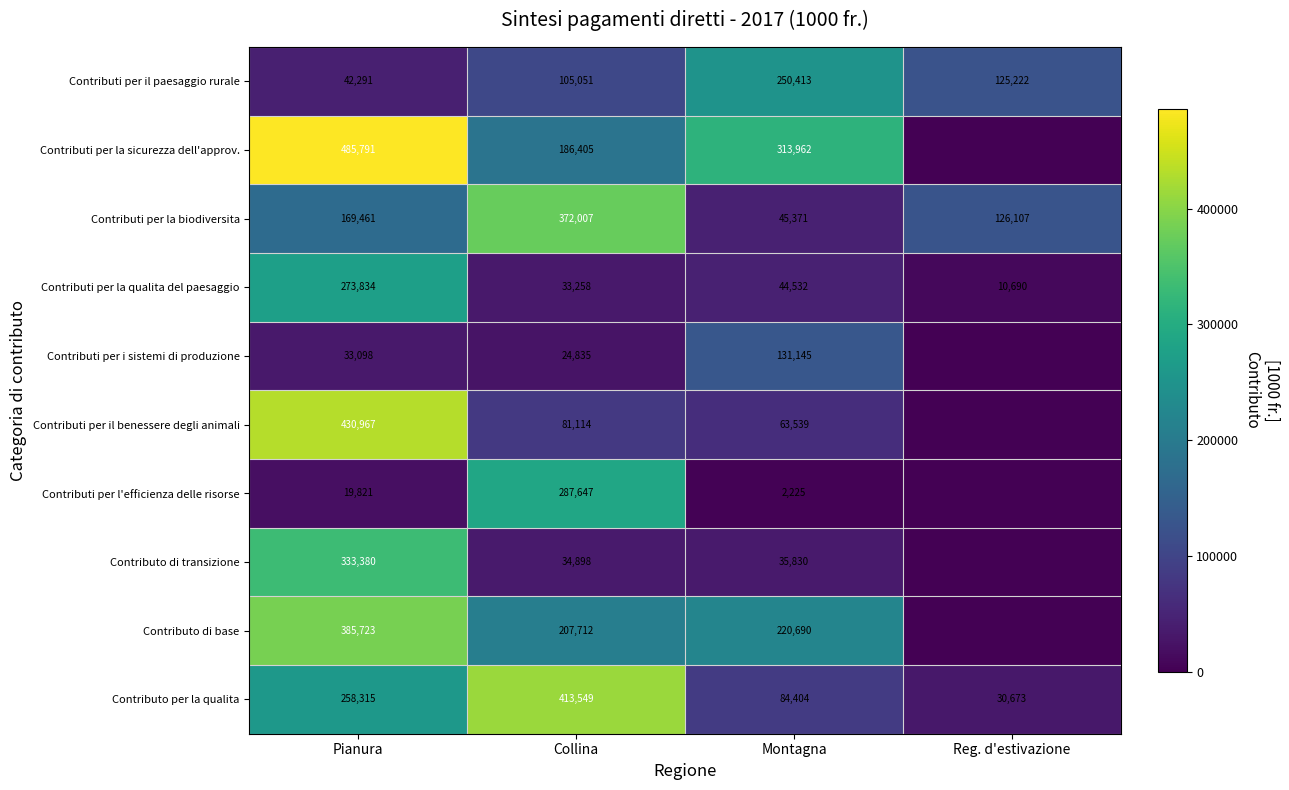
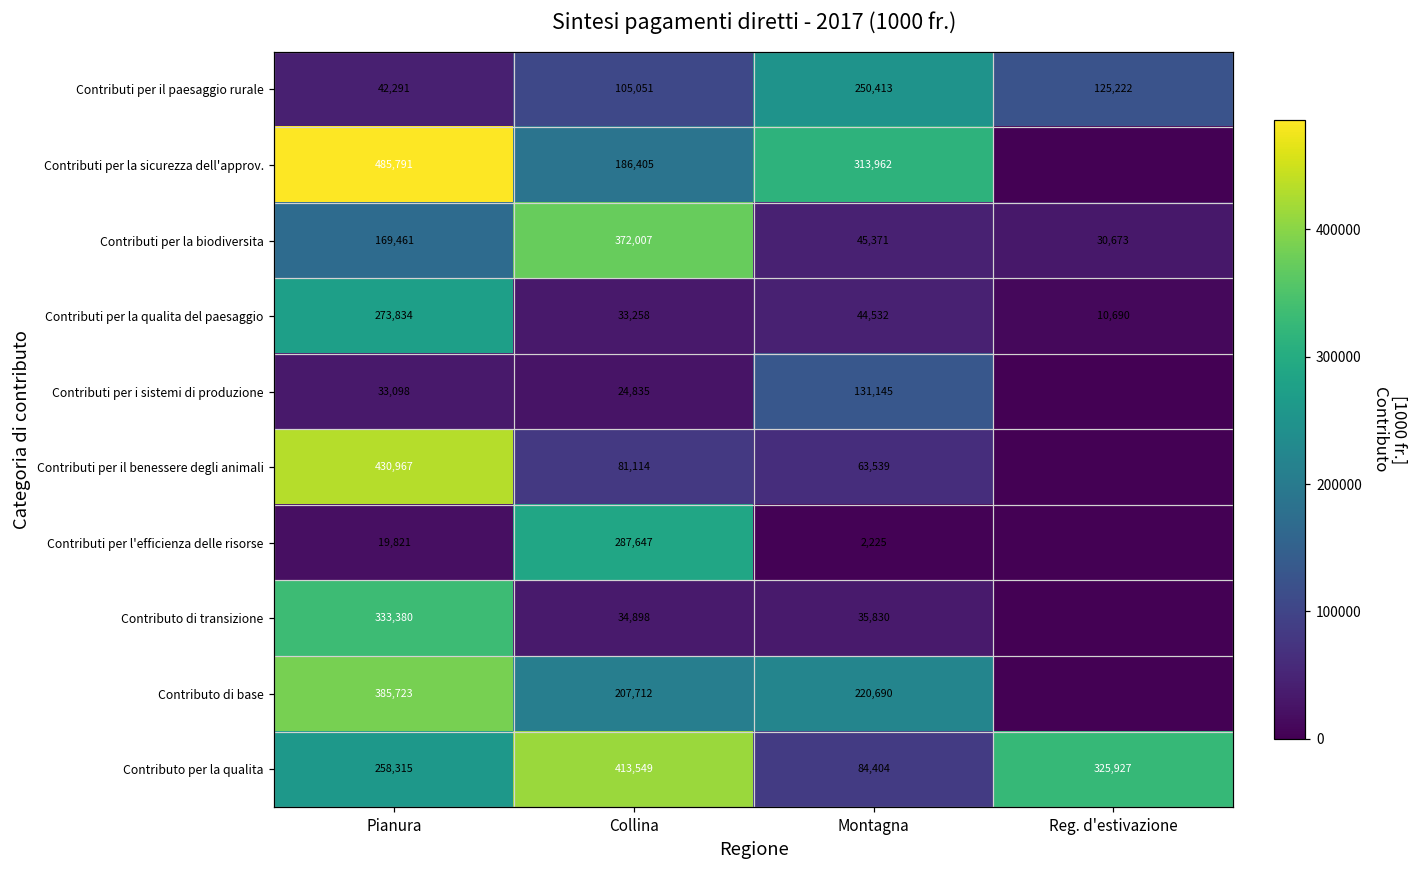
  {
    "Contributi per il paesaggio rurale": {
      "Pianura": "42,291",
      "Collina": "105,051",
      "Montagna": "250,413",
      "Reg. d'estivazione": "125,222"
    },
    "Contributi per la sicurezza dell'approv.": {
      "Pianura": "485,791",
      "Collina": "186,405",
      "Montagna": "313,962"
    },
    "Contributi per la biodiversita": {
      "Pianura": "169,461",
      "Collina": "372,007",
      "Montagna": "45,371",
-     "Reg. d'estivazione": "126,107"
+     "Reg. d'estivazione": "30,673"
    },
    "Contributi per la qualita del paesaggio": {
      "Pianura": "273,834",
      "Collina": "33,258",
      "Montagna": "44,532",
      "Reg. d'estivazione": "10,690"
    },
    "Contributi per i sistemi di produzione": {
      "Pianura": "33,098",
      "Collina": "24,835",
      "Montagna": "131,145"
    },
    "Contributi per il benessere degli animali": {
      "Pianura": "430,967",
      "Collina": "81,114",
      "Montagna": "63,539"
    },
    "Contributi per l'efficienza delle risorse": {
      "Pianura": "19,821",
      "Collina": "287,647",
      "Montagna": "2,225"
    },
    "Contributo di transizione": {
      "Pianura": "333,380",
      "Collina": "34,898",
      "Montagna": "35,830"
    },
    "Contributo di base": {
      "Pianura": "385,723",
      "Collina": "207,712",
      "Montagna": "220,690"
    },
    "Contributo per la qualita": {
      "Pianura": "258,315",
      "Collina": "413,549",
      "Montagna": "84,404",
-     "Reg. d'estivazione": "30,673"
+     "Reg. d'estivazione": "325,927"
    }
  }
